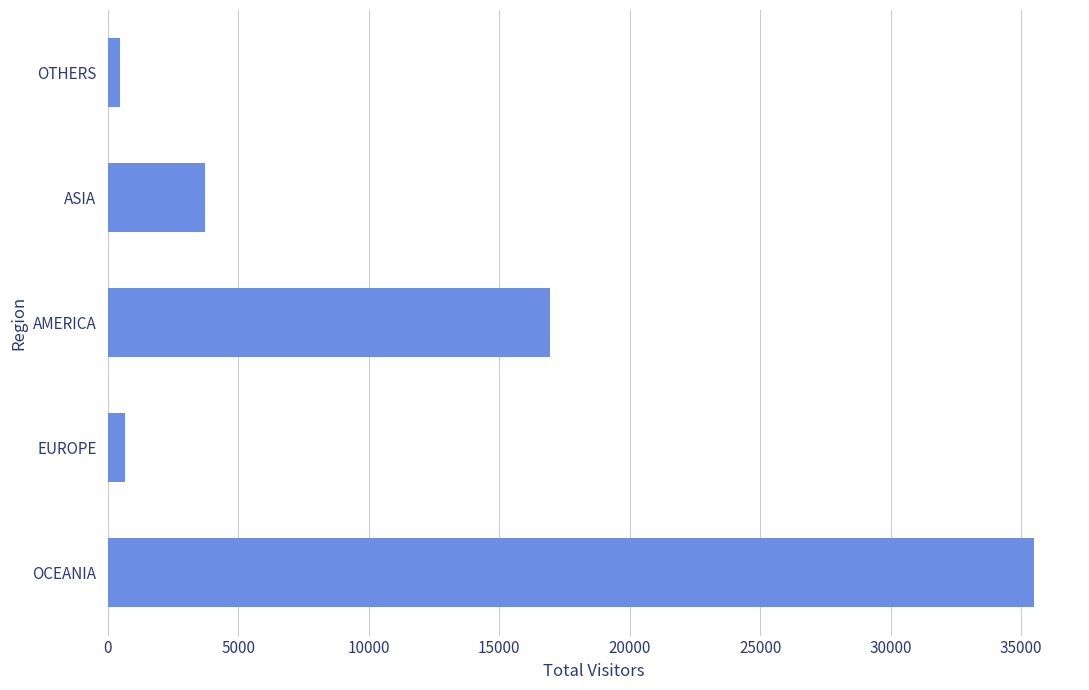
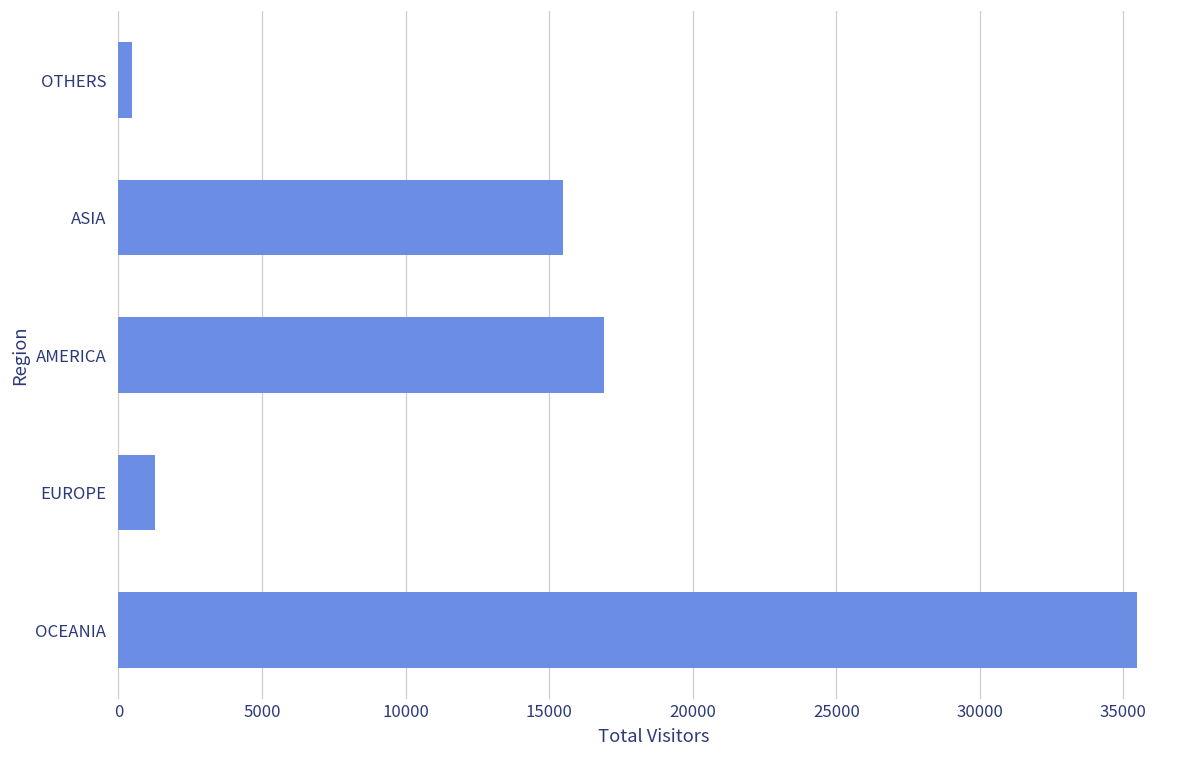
  {
    "OTHERS": 500,
-   "ASIA": 3700,
+   "ASIA": 15500,
    "AMERICA": 16900,
-   "EUROPE": 700,
+   "EUROPE": 1300,
    "OCEANIA": 35500
  }
